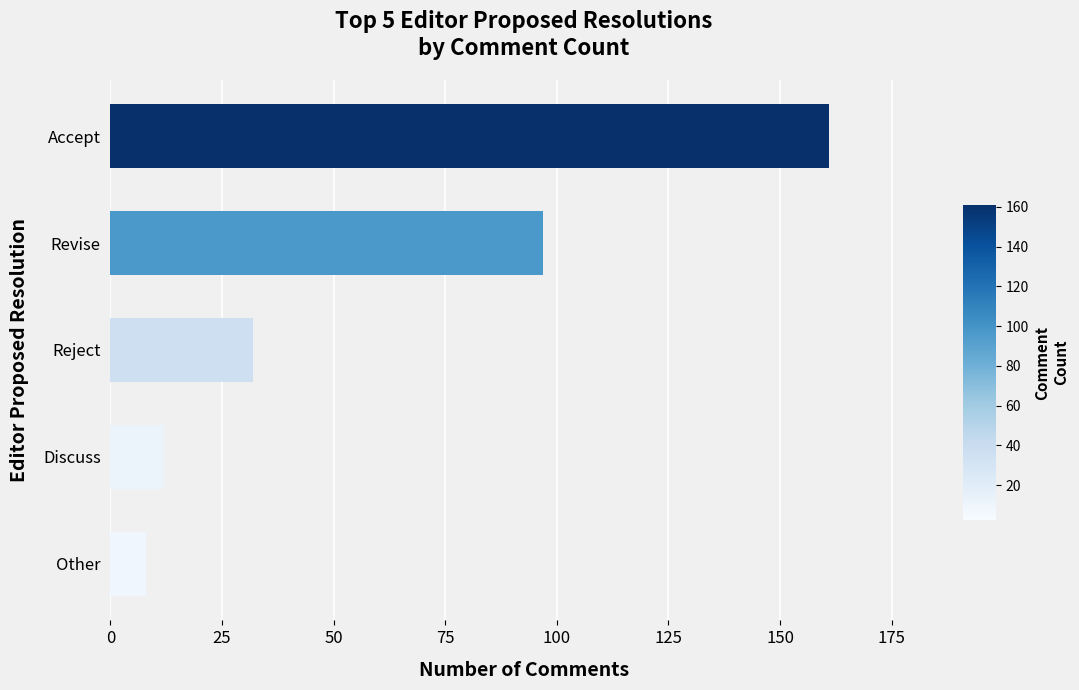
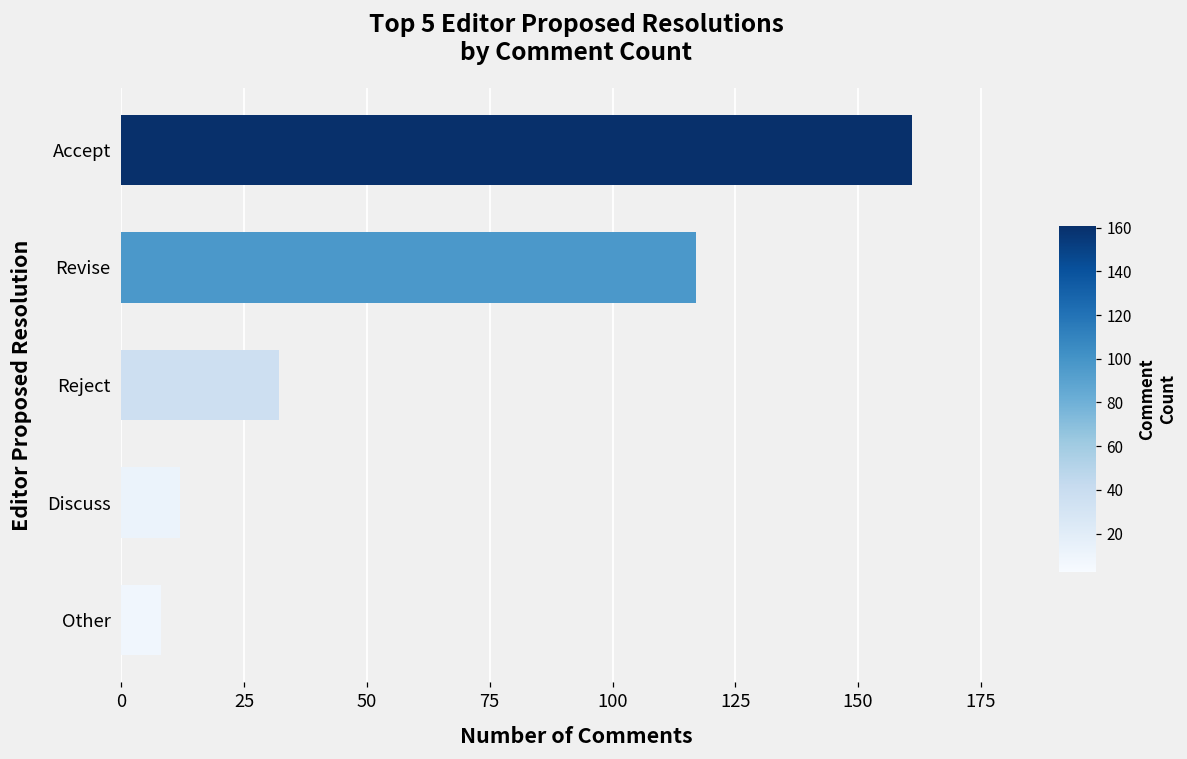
  {
    "Accept": 161,
-   "Revise": 97,
+   "Revise": 117,
    "Reject": 32,
    "Discuss": 12,
    "Other": 8
  }
